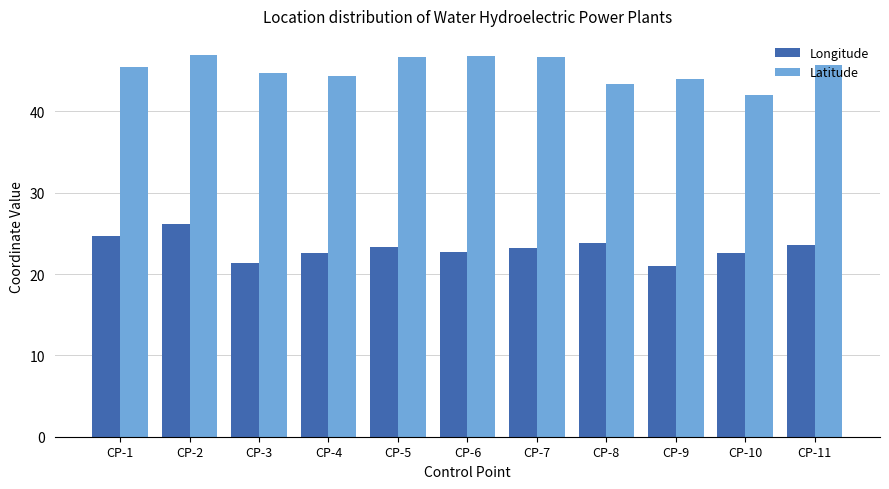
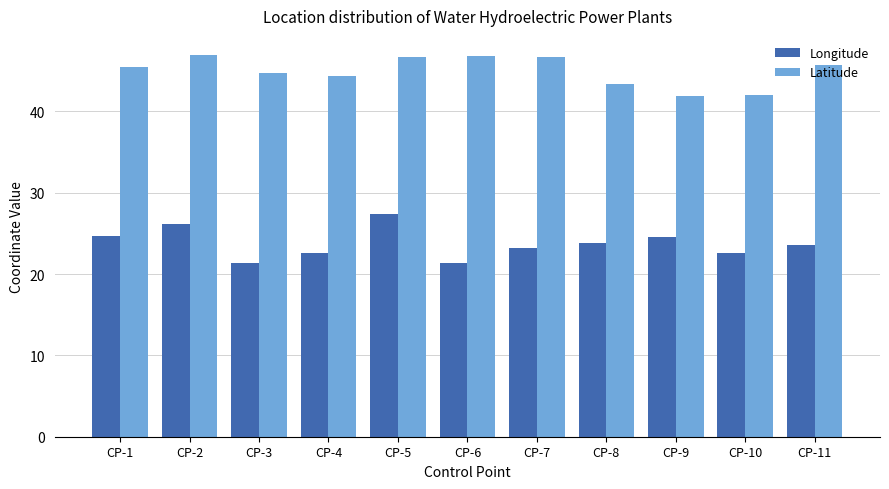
  {
    "Longitude": {
      "CP-1": 25,
      "CP-2": 26,
      "CP-3": 21,
      "CP-4": 23,
-     "CP-5": 23,
-     "CP-6": 23,
+     "CP-5": 27,
+     "CP-6": 21,
      "CP-7": 23,
      "CP-8": 24,
-     "CP-9": 21,
+     "CP-9": 25,
      "CP-10": 23,
      "CP-11": 24
    },
    "Latitude": {
      "CP-1": 45,
      "CP-2": 47,
      "CP-3": 45,
      "CP-4": 44,
      "CP-5": 47,
      "CP-6": 47,
      "CP-7": 47,
      "CP-8": 43,
-     "CP-9": 44,
+     "CP-9": 42,
      "CP-10": 42,
      "CP-11": 46
    }
  }
